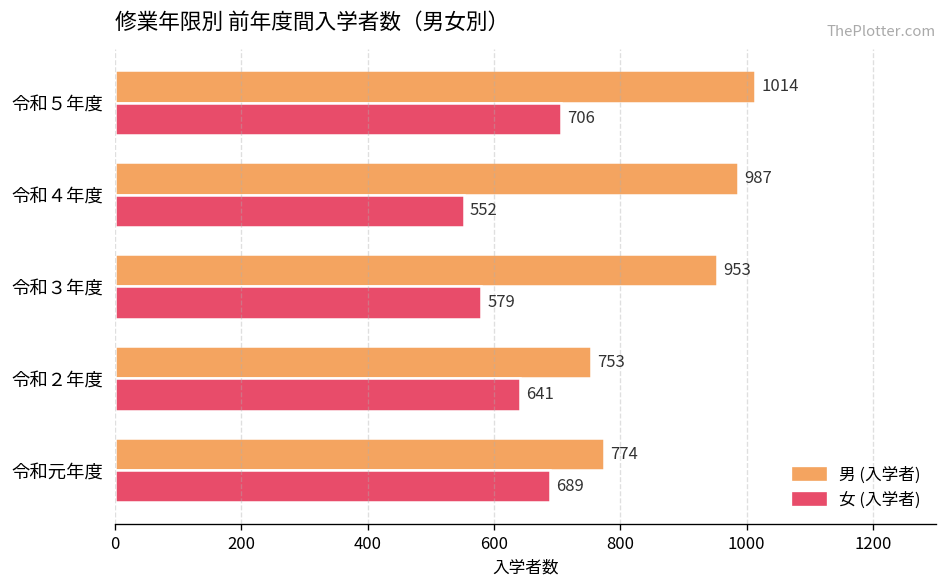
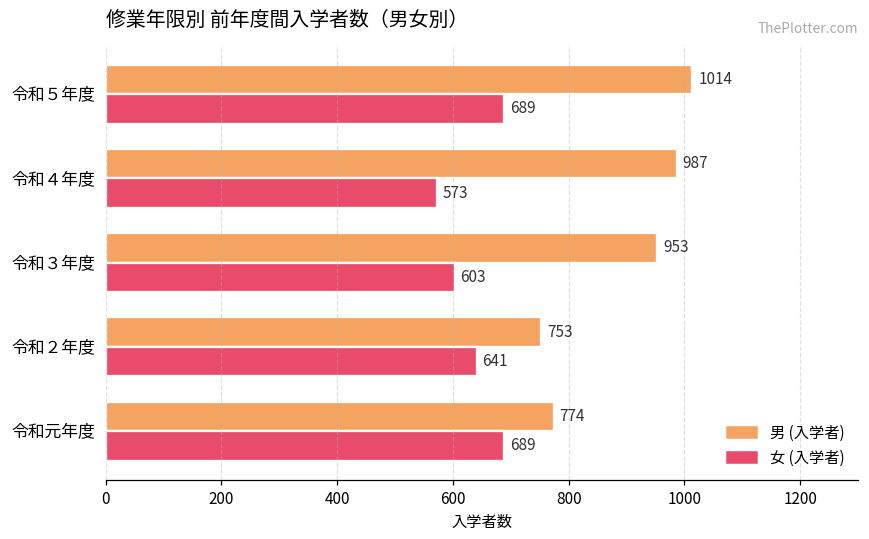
  {
    "男 (入学者)": {
      "令和５年度": 1014,
      "令和４年度": 987,
      "令和３年度": 953,
      "令和２年度": 753,
      "令和元年度": 774
    },
    "女 (入学者)": {
-     "令和５年度": 706,
-     "令和４年度": 552,
-     "令和３年度": 579,
+     "令和５年度": 689,
+     "令和４年度": 573,
+     "令和３年度": 603,
      "令和２年度": 641,
      "令和元年度": 689
    }
  }
